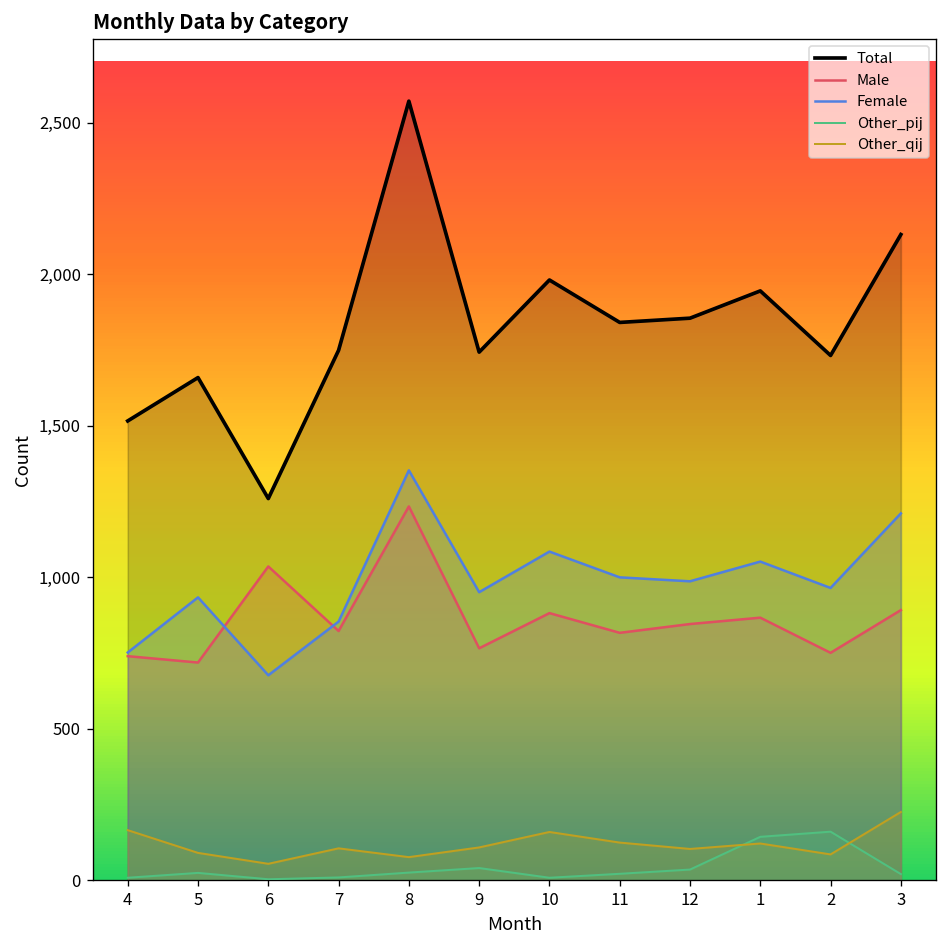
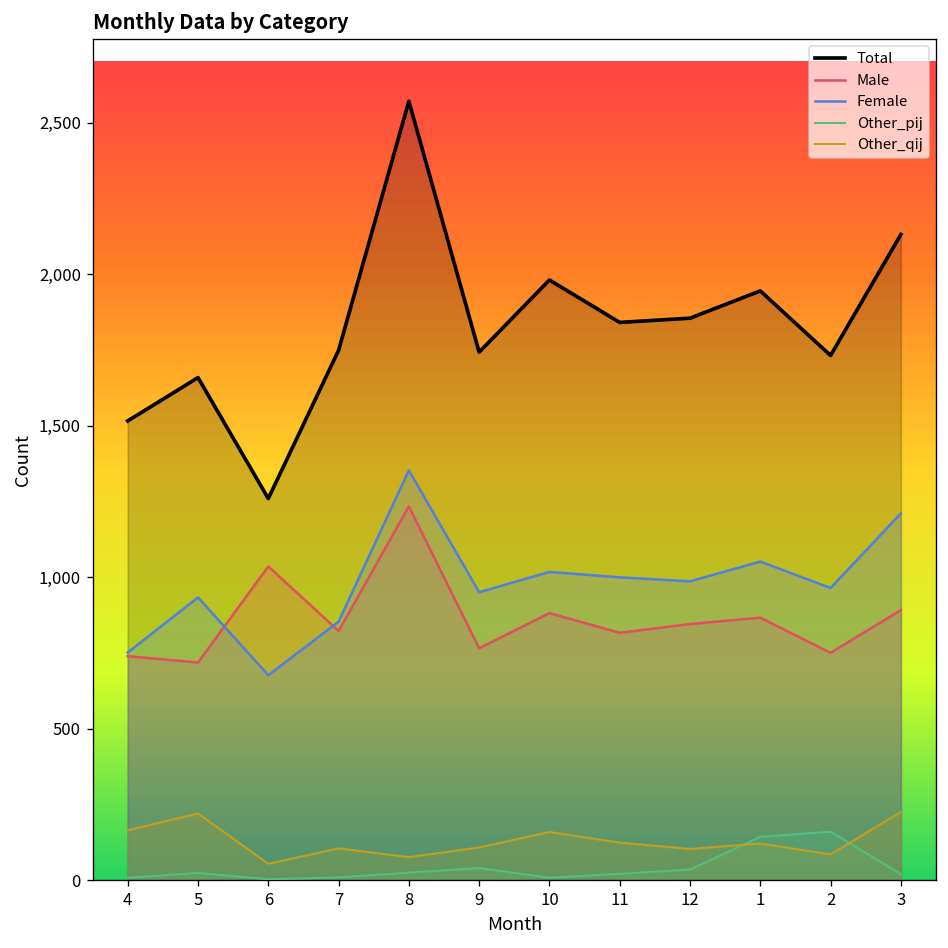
  {
    "Total": {
      "4": "1,520",
      "5": "1,660",
      "6": "1,260",
      "7": "1,750",
      "8": "2,570",
      "9": "1,740",
      "10": "1,980",
      "11": "1,840",
      "12": "1,860",
      "1": "1,950",
      "2": "1,730",
      "3": "2,130"
    },
    "Male": {
      "4": "740",
      "5": "720",
      "6": "1,040",
      "7": "820",
      "8": "1,230",
      "9": "770",
      "10": "880",
      "11": "820",
      "12": "850",
      "1": "870",
      "2": "750",
      "3": "890"
    },
    "Female": {
      "4": "750",
      "5": "930",
      "6": "680",
      "7": "850",
      "8": "1,350",
      "9": "950",
-     "10": "1,090",
+     "10": "1,020",
      "11": "1,000",
      "12": "990",
      "1": "1,050",
      "2": "970",
      "3": "1,210"
    },
    "Other_pij": {
      "4": "10",
      "5": "30",
      "6": "0",
      "7": "10",
      "8": "30",
      "9": "40",
      "10": "10",
      "11": "20",
      "12": "40",
      "1": "140",
      "2": "160",
      "3": "20"
    },
    "Other_qij": {
      "4": "170",
-     "5": "90",
+     "5": "220",
      "6": "60",
      "7": "110",
      "8": "80",
      "9": "110",
      "10": "160",
      "11": "130",
      "12": "100",
      "1": "120",
      "2": "90",
      "3": "230"
    }
  }
